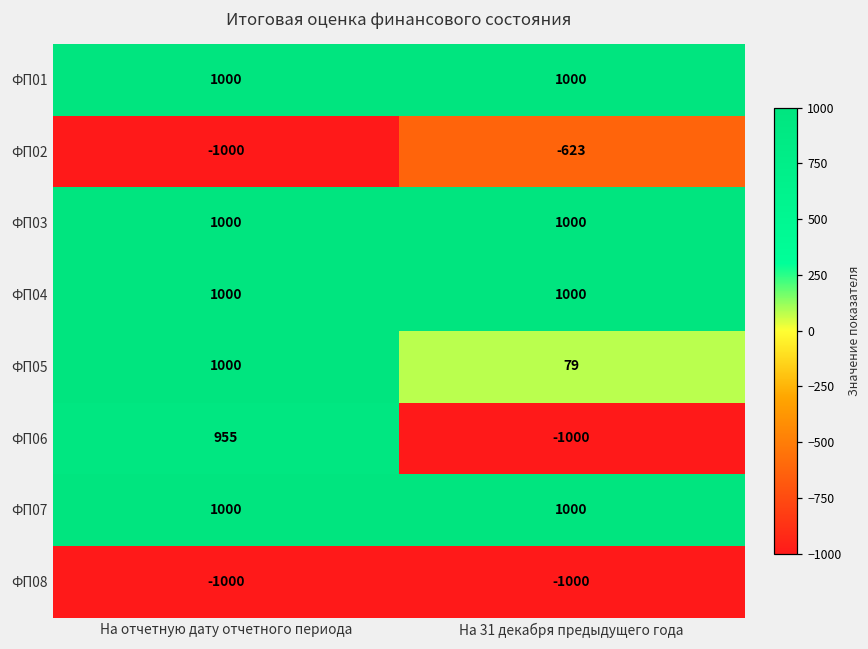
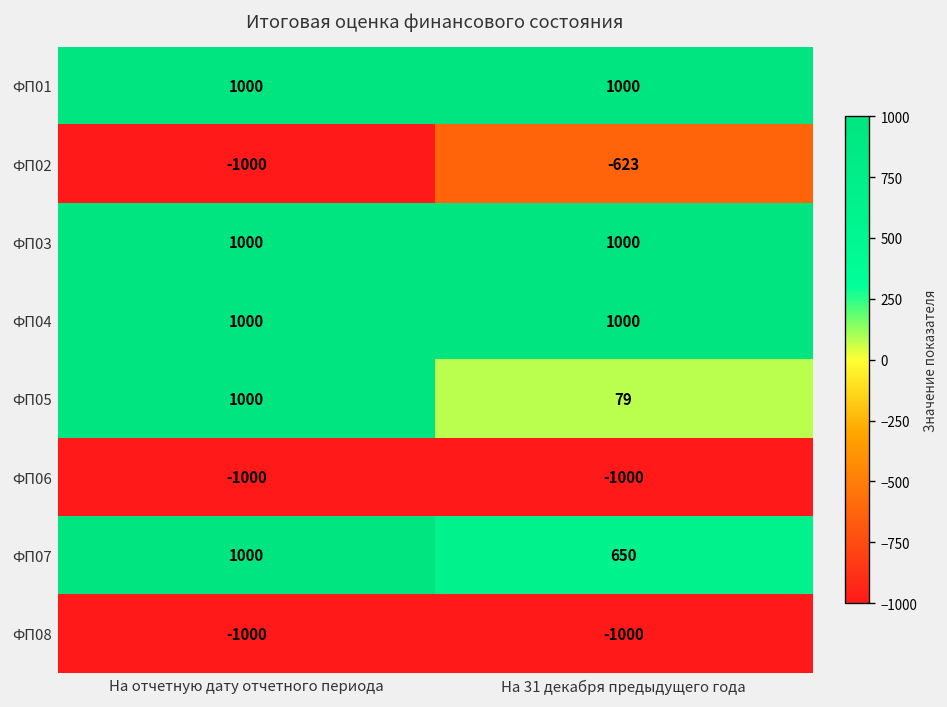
  {
    "ФП01": {
      "На отчетную дату отчетного периода": 1000,
      "На 31 декабря предыдущего года": 1000
    },
    "ФП02": {
      "На отчетную дату отчетного периода": -1000,
      "На 31 декабря предыдущего года": -623
    },
    "ФП03": {
      "На отчетную дату отчетного периода": 1000,
      "На 31 декабря предыдущего года": 1000
    },
    "ФП04": {
      "На отчетную дату отчетного периода": 1000,
      "На 31 декабря предыдущего года": 1000
    },
    "ФП05": {
      "На отчетную дату отчетного периода": 1000,
      "На 31 декабря предыдущего года": 79
    },
    "ФП06": {
-     "На отчетную дату отчетного периода": 955,
+     "На отчетную дату отчетного периода": -1000,
      "На 31 декабря предыдущего года": -1000
    },
    "ФП07": {
      "На отчетную дату отчетного периода": 1000,
-     "На 31 декабря предыдущего года": 1000
+     "На 31 декабря предыдущего года": 650
    },
    "ФП08": {
      "На отчетную дату отчетного периода": -1000,
      "На 31 декабря предыдущего года": -1000
    }
  }
